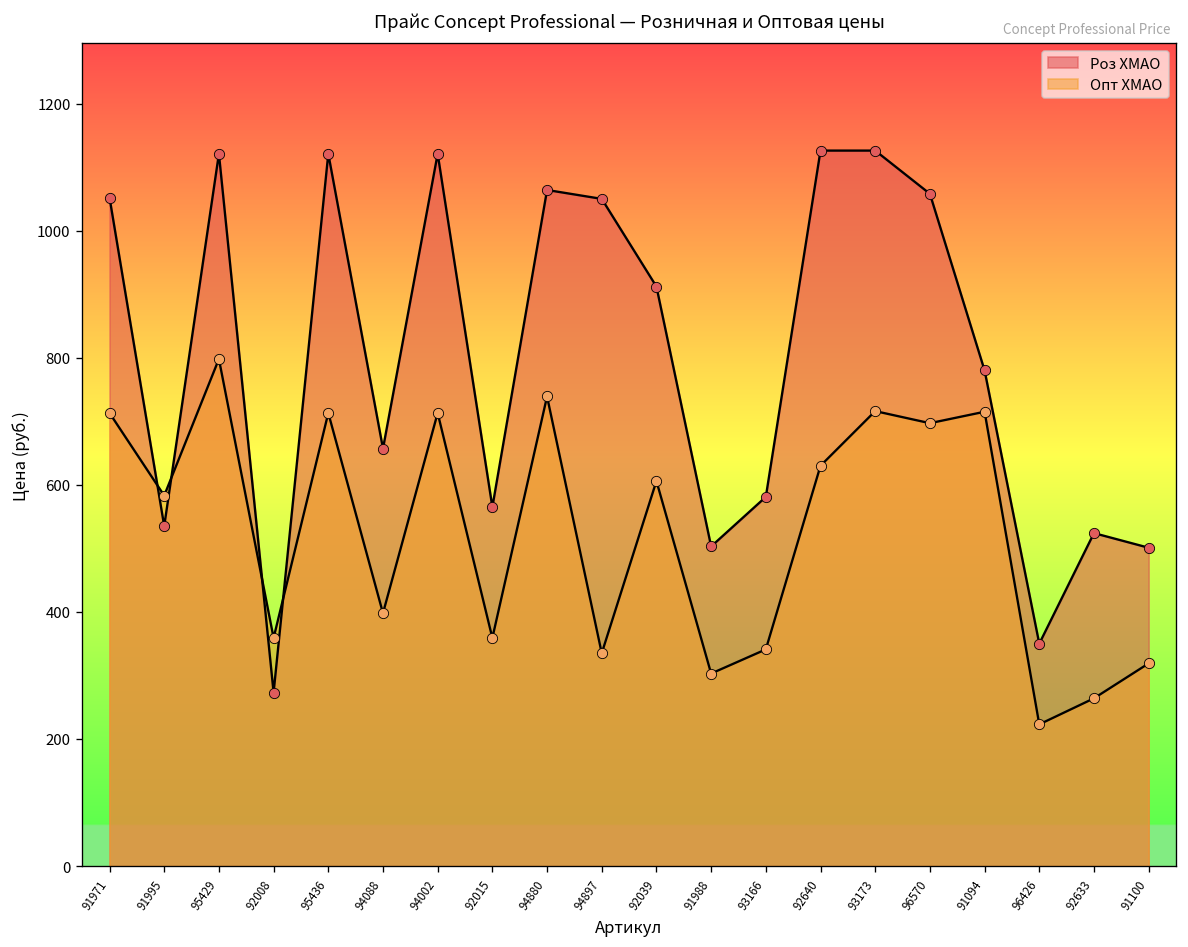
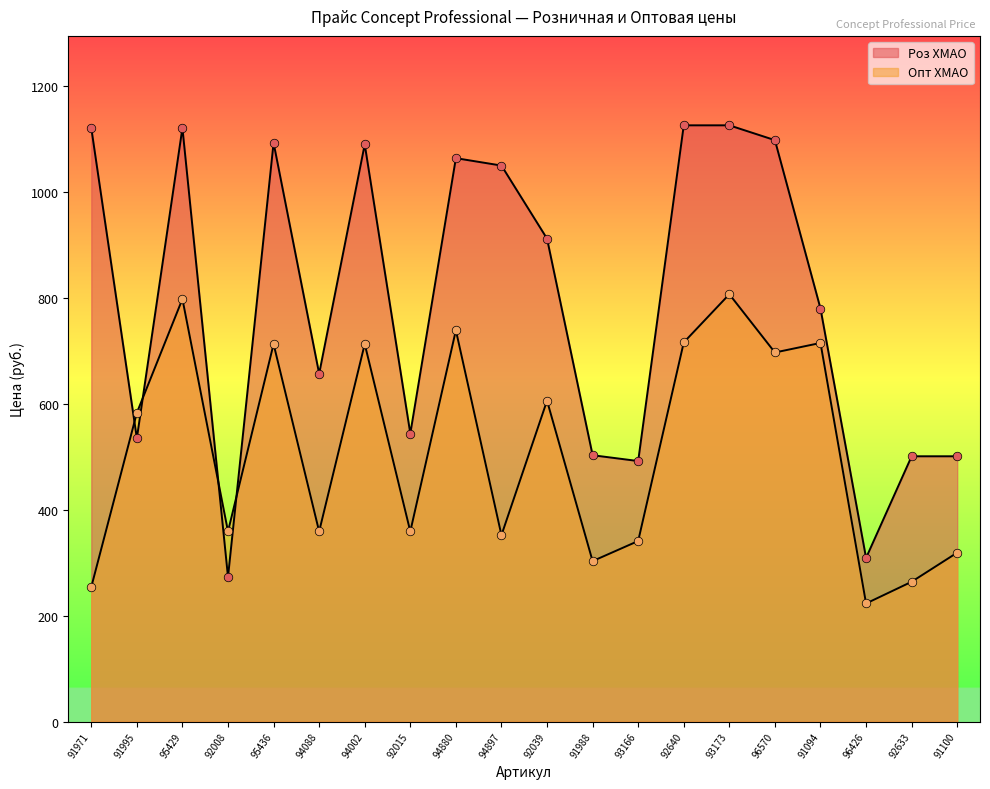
  {
    "Роз ХМАО": {
-     "91971": 1050,
+     "91971": 1120,
      "91995": 540,
      "95429": 1120,
      "92008": 270,
-     "95436": 1120,
+     "95436": 1090,
      "94088": 660,
-     "94002": 1120,
-     "92015": 570,
+     "94002": 1090,
+     "92015": 540,
      "94880": 1060,
      "94897": 1050,
      "92039": 910,
      "91988": 500,
-     "93166": 580,
+     "93166": 490,
      "92640": 1130,
      "93173": 1130,
-     "96570": 1060,
+     "96570": 1100,
      "91094": 780,
-     "96426": 350,
-     "92633": 520,
+     "96426": 310,
+     "92633": 500,
      "91100": 500
    },
    "Опт ХМАО": {
-     "91971": 710,
+     "91971": 250,
      "91995": 580,
      "95429": 800,
      "92008": 360,
      "95436": 710,
-     "94088": 400,
+     "94088": 360,
      "94002": 710,
      "92015": 360,
      "94880": 740,
-     "94897": 340,
+     "94897": 350,
      "92039": 610,
      "91988": 300,
      "93166": 340,
-     "92640": 630,
-     "93173": 720,
+     "92640": 720,
+     "93173": 810,
      "96570": 700,
      "91094": 720,
      "96426": 220,
      "92633": 260,
      "91100": 320
    }
  }
